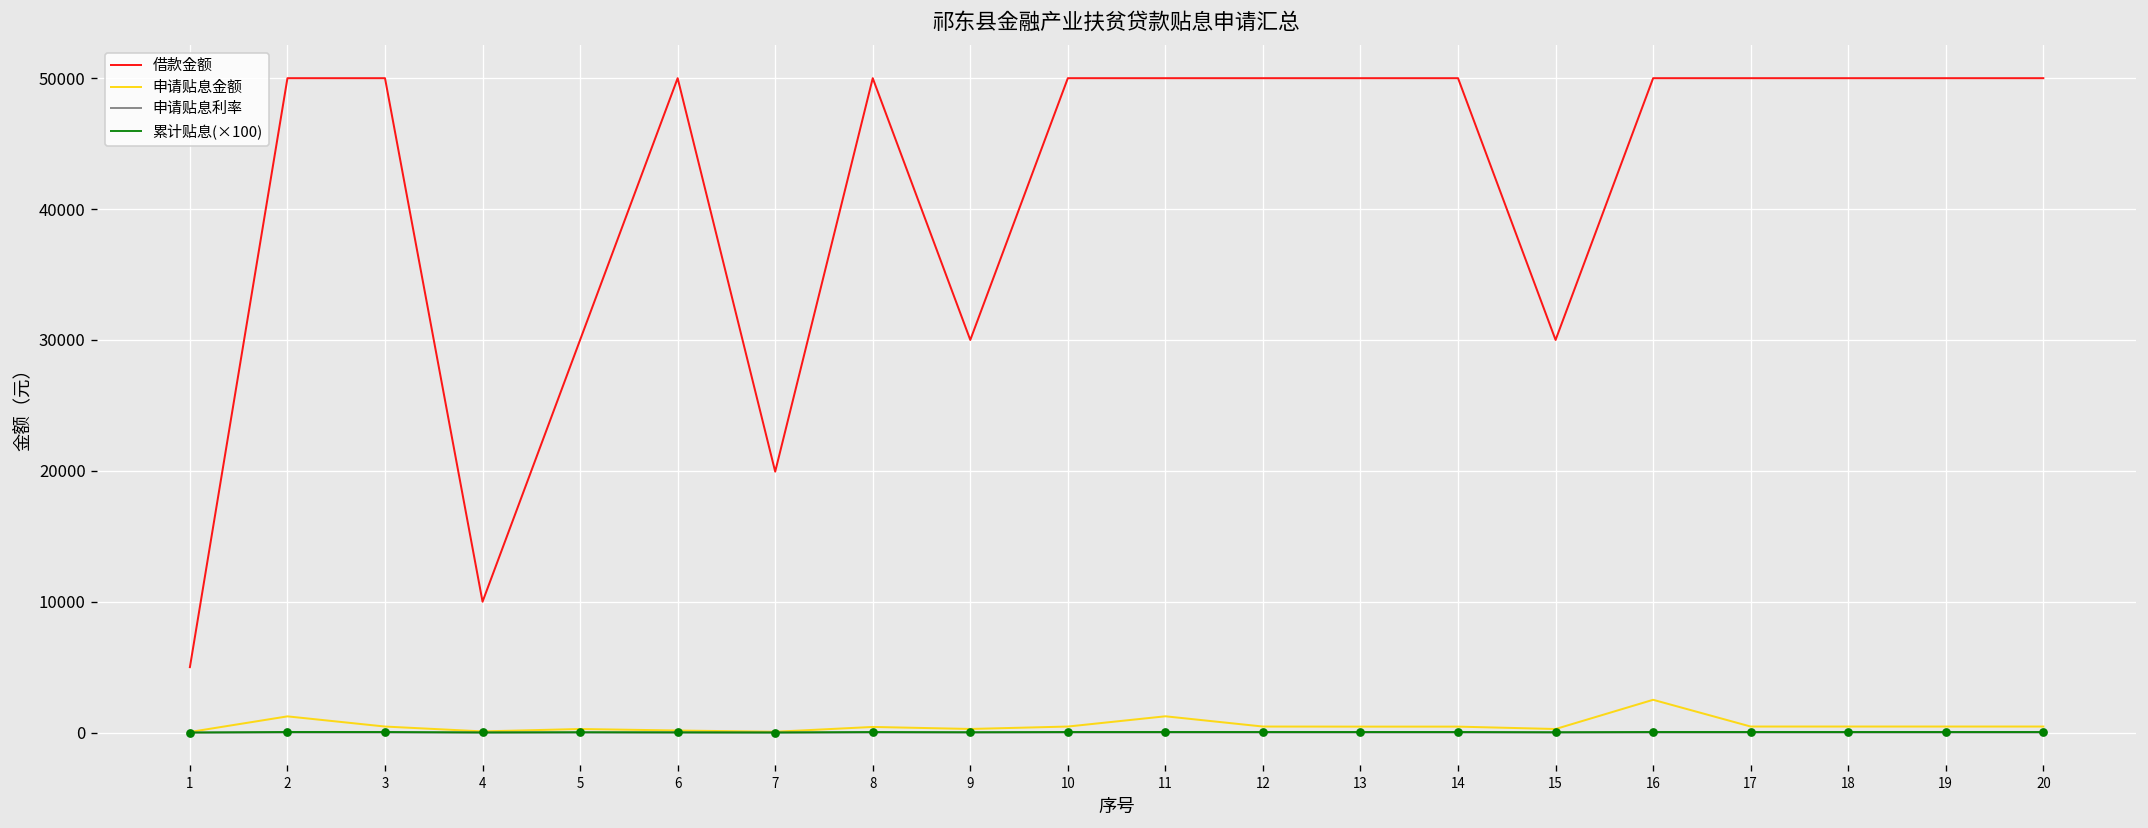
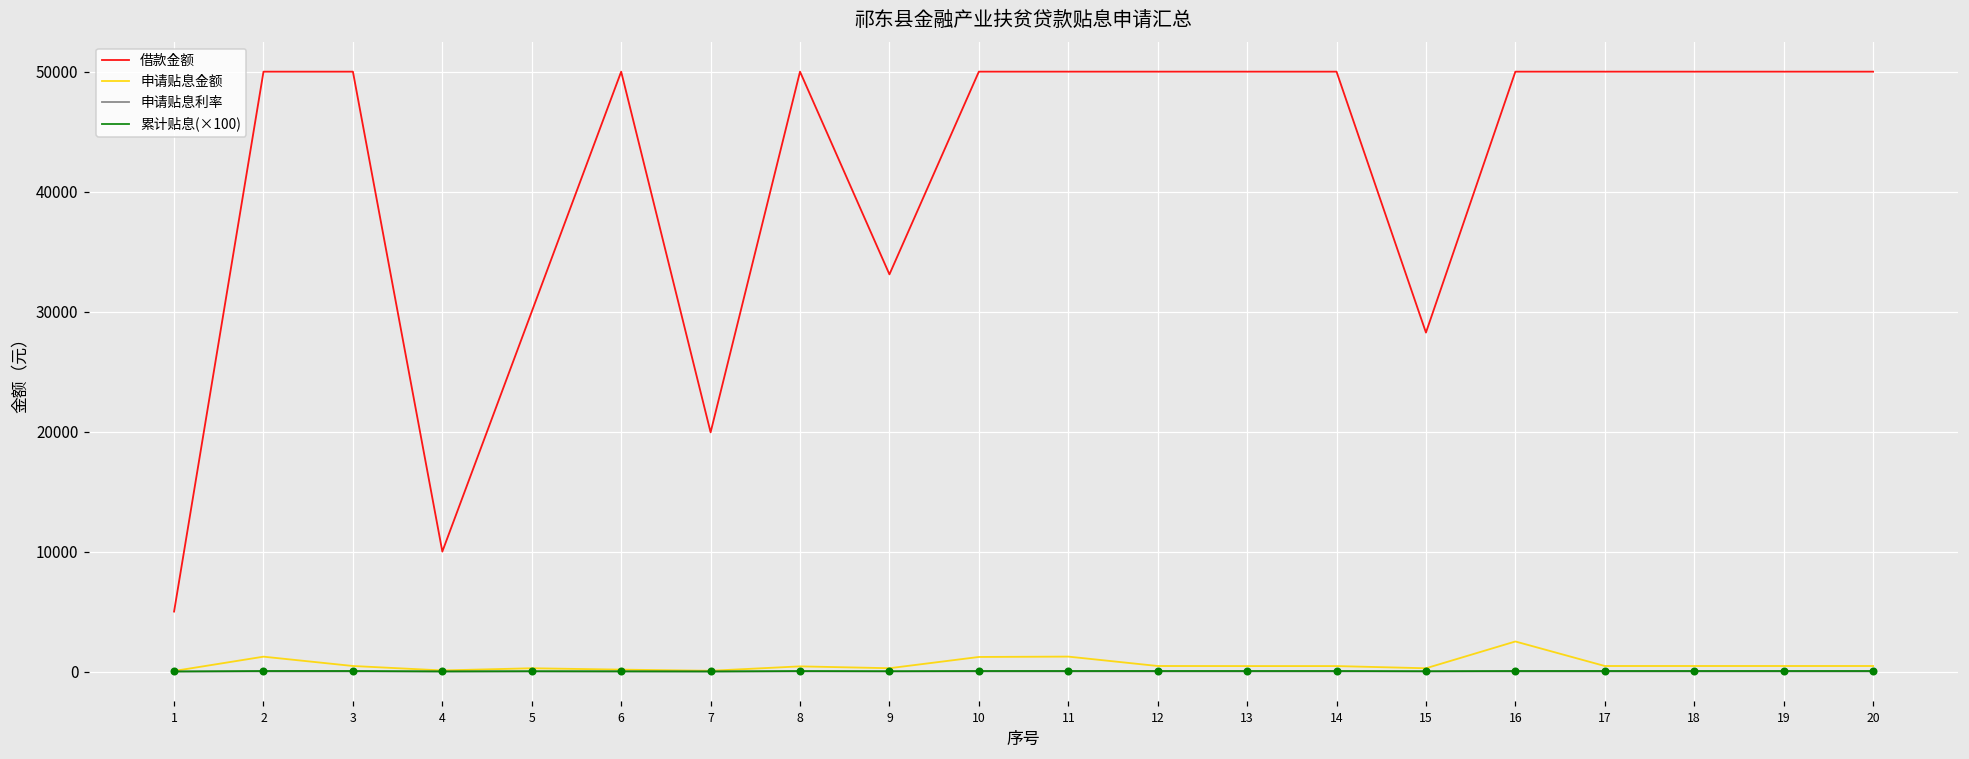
  {
    "借款金额": {
      "1": 5000,
      "2": 50000,
      "3": 50000,
      "4": 10000,
      "5": 30000,
      "6": 50000,
      "7": 19900,
      "8": 50000,
-     "9": 30000,
+     "9": 33100,
      "10": 50000,
      "11": 50000,
      "12": 50000,
      "13": 50000,
      "14": 50000,
-     "15": 30000,
+     "15": 28300,
      "16": 50000,
      "17": 50000,
      "18": 50000,
      "19": 50000,
      "20": 50000
    },
    "申请贴息金额": {
      "2": 1200,
      "3": 500,
      "5": 300,
      "8": 400,
      "9": 300,
-     "10": 500,
+     "10": 1200,
      "11": 1200,
      "12": 500,
      "13": 500,
      "14": 500,
      "15": 300,
      "16": 2500,
      "17": 500,
      "18": 500,
      "19": 500,
      "20": 500
    },
    "累计贴息(×100)": {
      "2": 0,
      "3": 0,
      "5": 0,
      "8": 0,
      "9": 0,
      "10": 0,
      "11": 0,
      "12": 0,
      "13": 0,
      "14": 0,
      "15": 0,
      "16": 0,
      "17": 0,
      "18": 0,
      "19": 0,
      "20": 0
    }
  }
